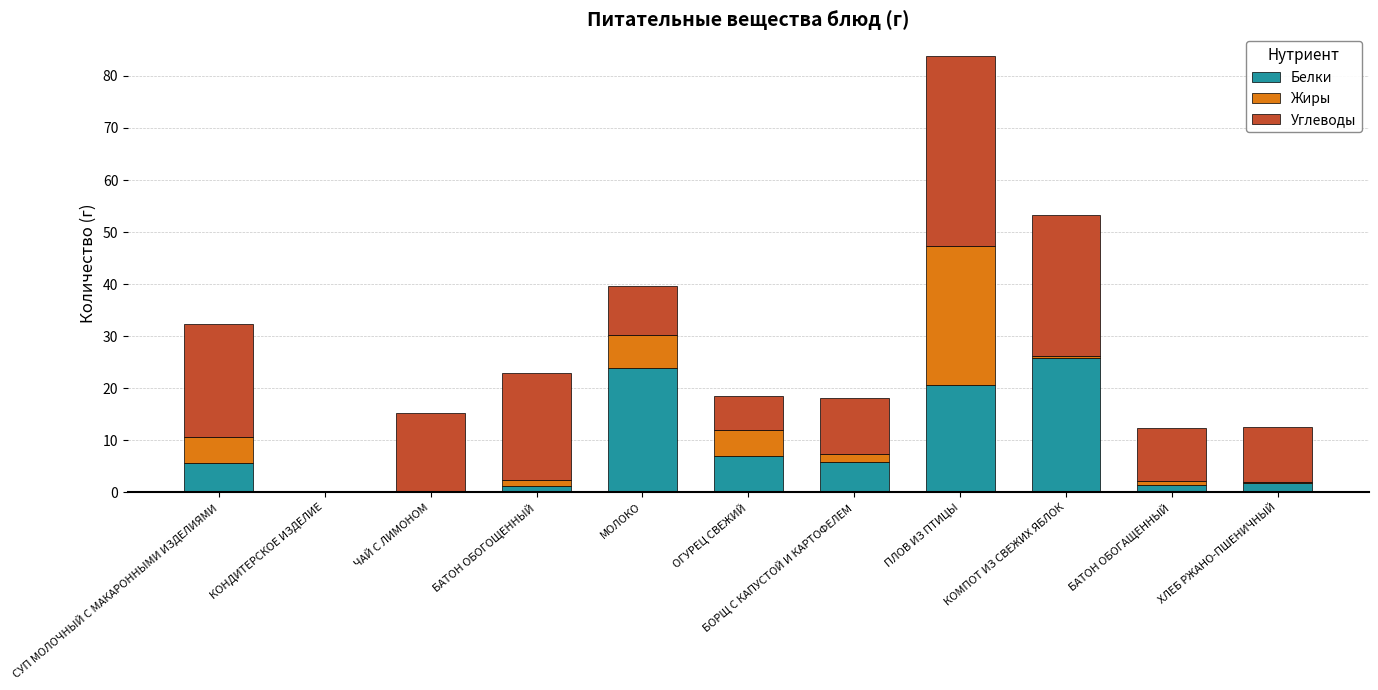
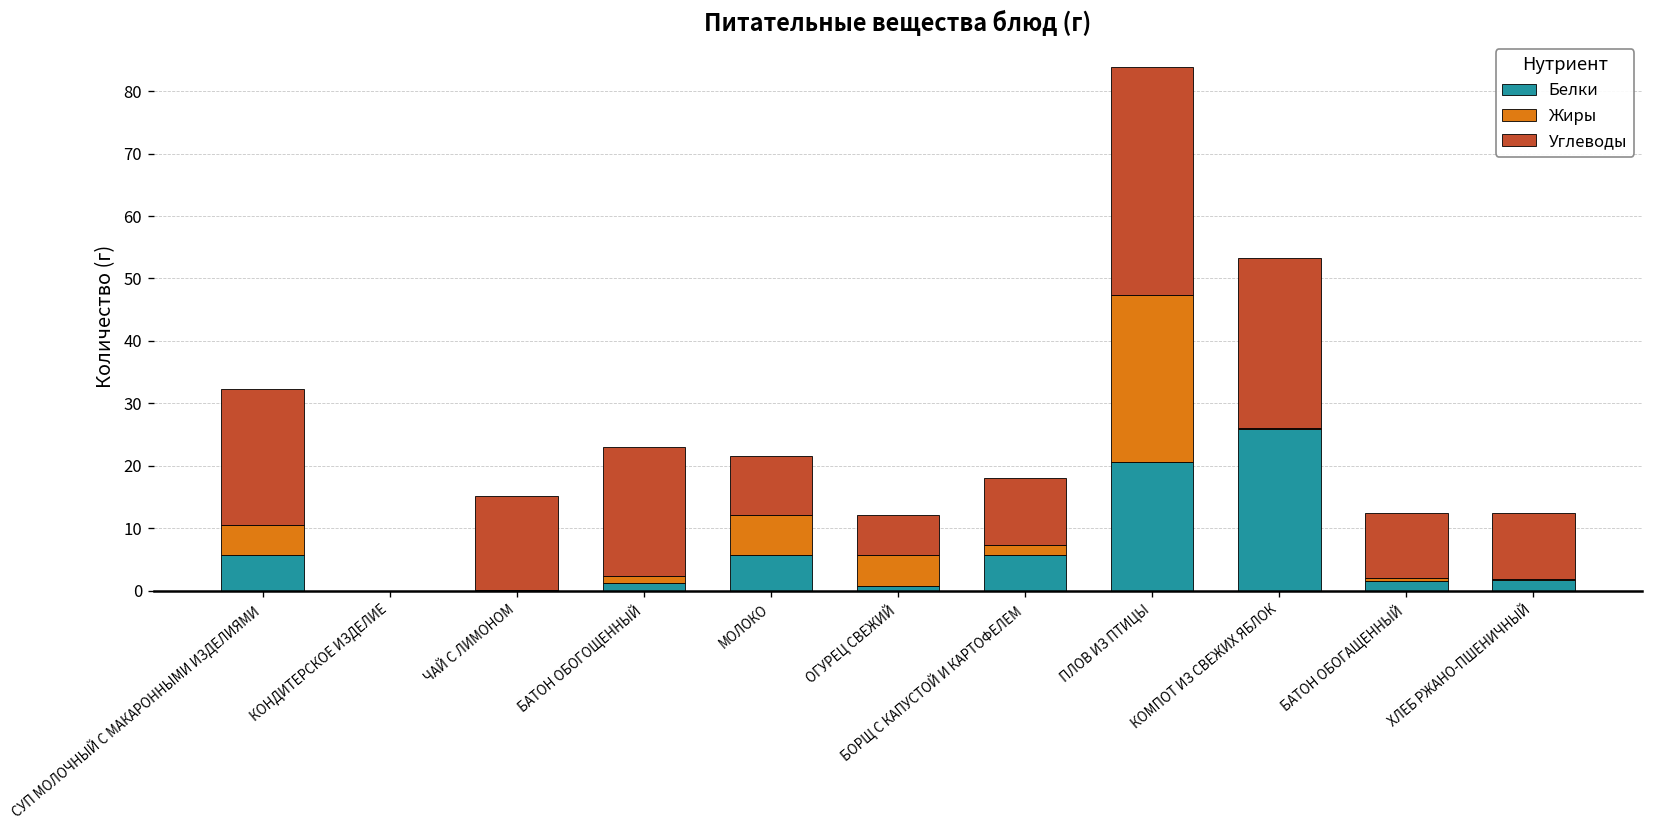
  {
    "Белки": {
      "СУП МОЛОЧНЫЙ С МАКАРОННЫМИ ИЗДЕЛИЯМИ": 6,
      "КОНДИТЕРСКОЕ ИЗДЕЛИЕ": 0,
      "БАТОН ОБОГОЩЕННЫЙ": 1,
-     "МОЛОКО": 24,
-     "ОГУРЕЦ СВЕЖИЙ": 7,
+     "МОЛОКО": 6,
+     "ОГУРЕЦ СВЕЖИЙ": 1,
      "БОРЩ С КАПУСТОЙ И КАРТОФЕЛЕМ": 6,
      "ПЛОВ ИЗ ПТИЦЫ": 21,
      "КОМПОТ ИЗ СВЕЖИХ ЯБЛОК": 26,
      "БАТОН ОБОГАЩЕННЫЙ": 2,
      "ХЛЕБ РЖАНО-ПШЕНИЧНЫЙ": 2
    }
  }
